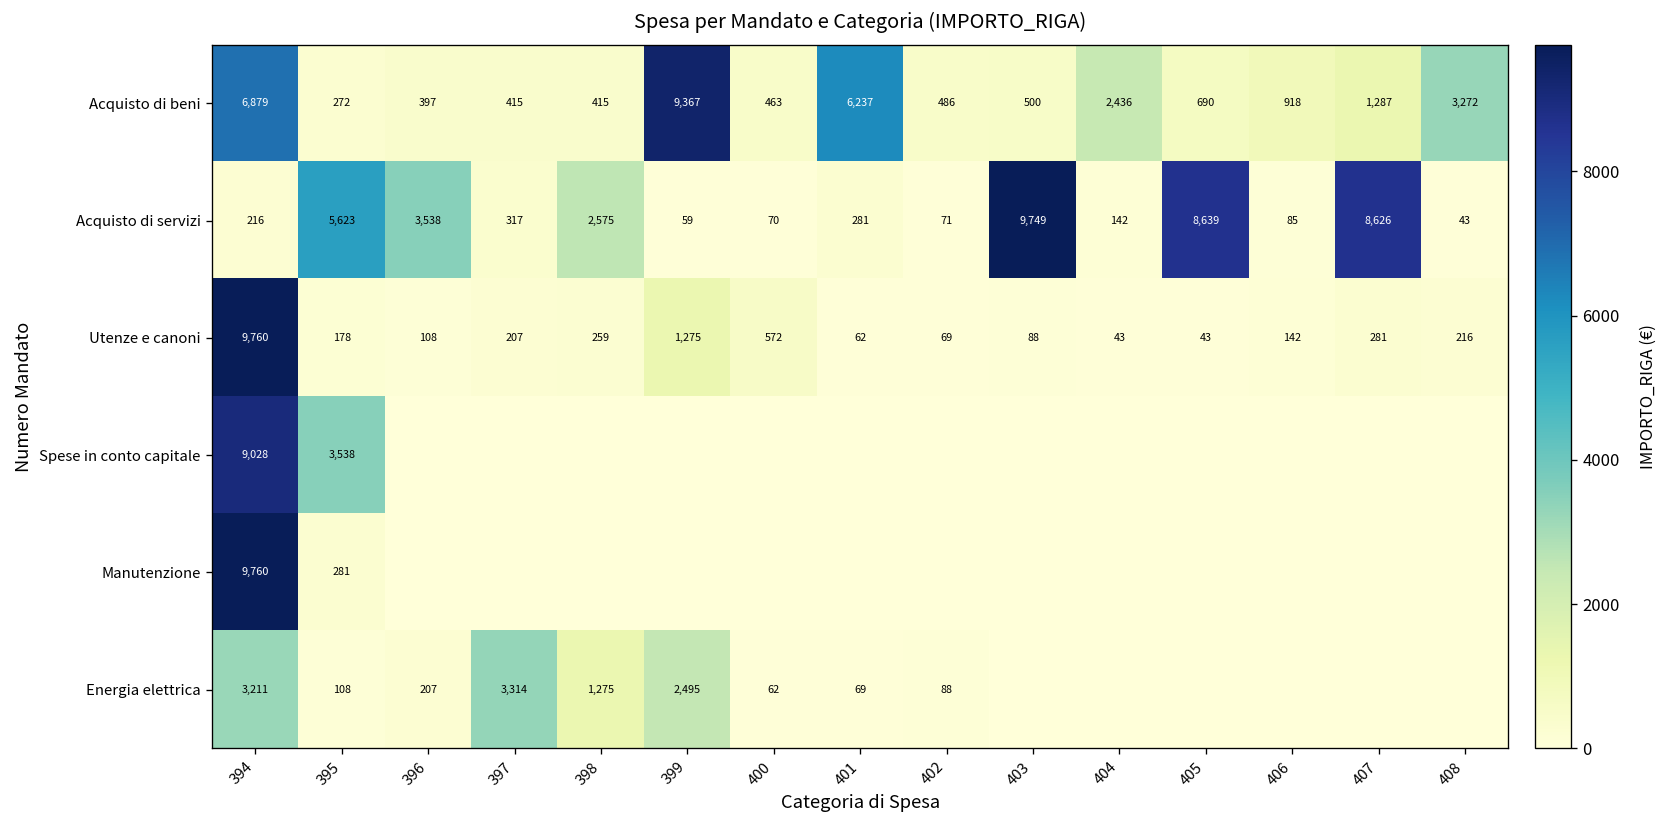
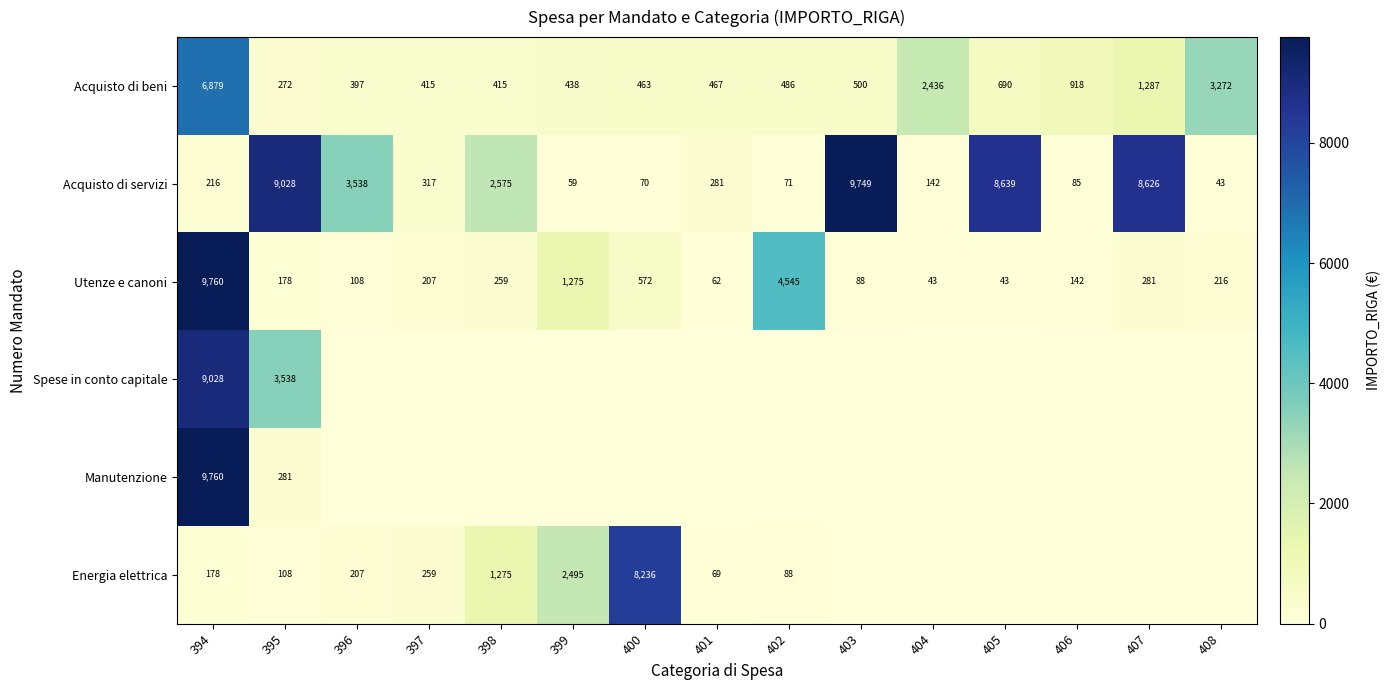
  {
    "Acquisto di beni": {
      "394": "6,879",
      "395": "272",
      "396": "397",
      "397": "415",
      "398": "415",
-     "399": "9,367",
+     "399": "438",
      "400": "463",
-     "401": "6,237",
+     "401": "467",
      "402": "486",
      "403": "500",
      "404": "2,436",
      "405": "690",
      "406": "918",
      "407": "1,287",
      "408": "3,272"
    },
    "Acquisto di servizi": {
      "394": "216",
-     "395": "5,623",
+     "395": "9,028",
      "396": "3,538",
      "397": "317",
      "398": "2,575",
      "399": "59",
      "400": "70",
      "401": "281",
      "402": "71",
      "403": "9,749",
      "404": "142",
      "405": "8,639",
      "406": "85",
      "407": "8,626",
      "408": "43"
    },
    "Utenze e canoni": {
      "394": "9,760",
      "395": "178",
      "396": "108",
      "397": "207",
      "398": "259",
      "399": "1,275",
      "400": "572",
      "401": "62",
-     "402": "69",
+     "402": "4,545",
      "403": "88",
      "404": "43",
      "405": "43",
      "406": "142",
      "407": "281",
      "408": "216"
    },
    "Spese in conto capitale": {
      "394": "9,028",
      "395": "3,538"
    },
    "Manutenzione": {
      "394": "9,760",
      "395": "281"
    },
    "Energia elettrica": {
-     "394": "3,211",
+     "394": "178",
      "395": "108",
      "396": "207",
-     "397": "3,314",
+     "397": "259",
      "398": "1,275",
      "399": "2,495",
-     "400": "62",
+     "400": "8,236",
      "401": "69",
      "402": "88"
    }
  }
